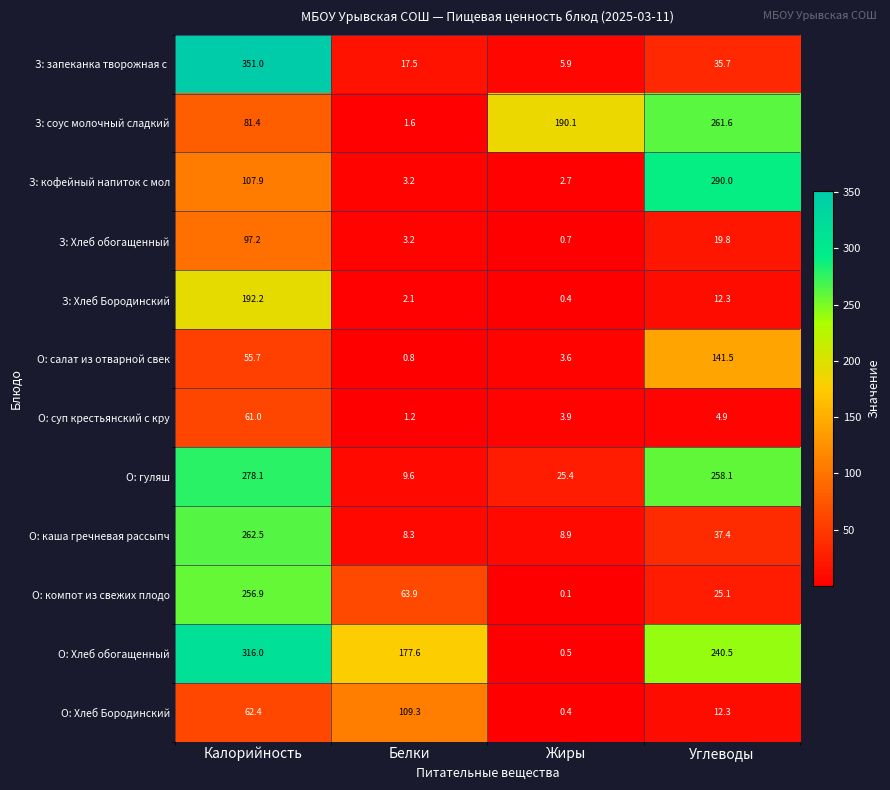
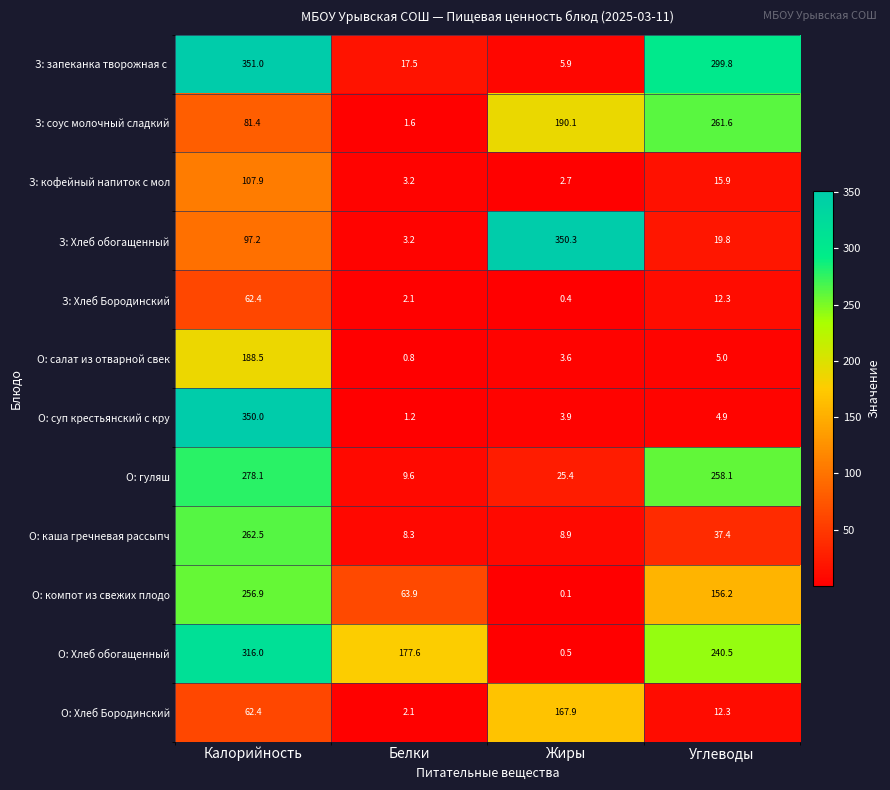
  {
    "З: запеканка творожная с": {
      "Калорийность": 351.0,
      "Белки": 17.5,
      "Жиры": 5.9,
-     "Углеводы": 35.7
+     "Углеводы": 299.8
    },
    "З: соус молочный сладкий": {
      "Калорийность": 81.4,
      "Белки": 1.6,
      "Жиры": 190.1,
      "Углеводы": 261.6
    },
    "З: кофейный напиток с мол": {
      "Калорийность": 107.9,
      "Белки": 3.2,
      "Жиры": 2.7,
-     "Углеводы": 290.0
+     "Углеводы": 15.9
    },
    "З: Хлеб обогащенный": {
      "Калорийность": 97.2,
      "Белки": 3.2,
-     "Жиры": 0.7,
+     "Жиры": 350.3,
      "Углеводы": 19.8
    },
    "З: Хлеб Бородинский": {
-     "Калорийность": 192.2,
+     "Калорийность": 62.4,
      "Белки": 2.1,
      "Жиры": 0.4,
      "Углеводы": 12.3
    },
    "О: салат из отварной свек": {
-     "Калорийность": 55.7,
+     "Калорийность": 188.5,
      "Белки": 0.8,
      "Жиры": 3.6,
-     "Углеводы": 141.5
+     "Углеводы": 5.0
    },
    "О: суп крестьянский с кру": {
-     "Калорийность": 61.0,
+     "Калорийность": 350.0,
      "Белки": 1.2,
      "Жиры": 3.9,
      "Углеводы": 4.9
    },
    "О: гуляш": {
      "Калорийность": 278.1,
      "Белки": 9.6,
      "Жиры": 25.4,
      "Углеводы": 258.1
    },
    "О: каша гречневая рассыпч": {
      "Калорийность": 262.5,
      "Белки": 8.3,
      "Жиры": 8.9,
      "Углеводы": 37.4
    },
    "О: компот из свежих плодо": {
      "Калорийность": 256.9,
      "Белки": 63.9,
      "Жиры": 0.1,
-     "Углеводы": 25.1
+     "Углеводы": 156.2
    },
    "О: Хлеб обогащенный": {
      "Калорийность": 316.0,
      "Белки": 177.6,
      "Жиры": 0.5,
      "Углеводы": 240.5
    },
    "О: Хлеб Бородинский": {
      "Калорийность": 62.4,
-     "Белки": 109.3,
-     "Жиры": 0.4,
+     "Белки": 2.1,
+     "Жиры": 167.9,
      "Углеводы": 12.3
    }
  }
